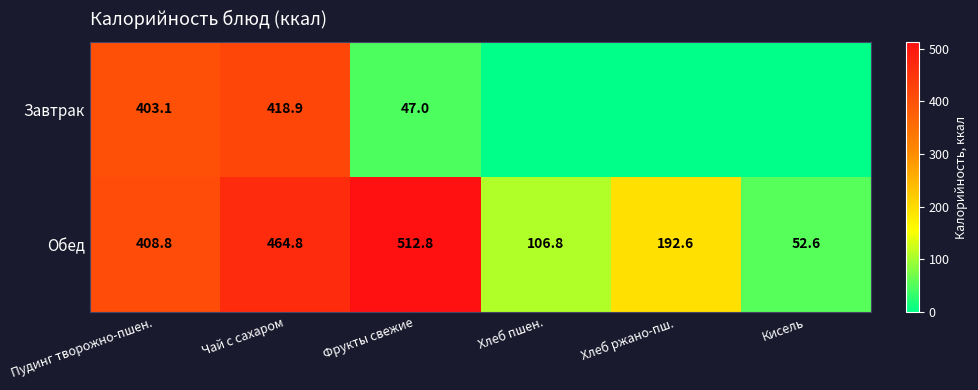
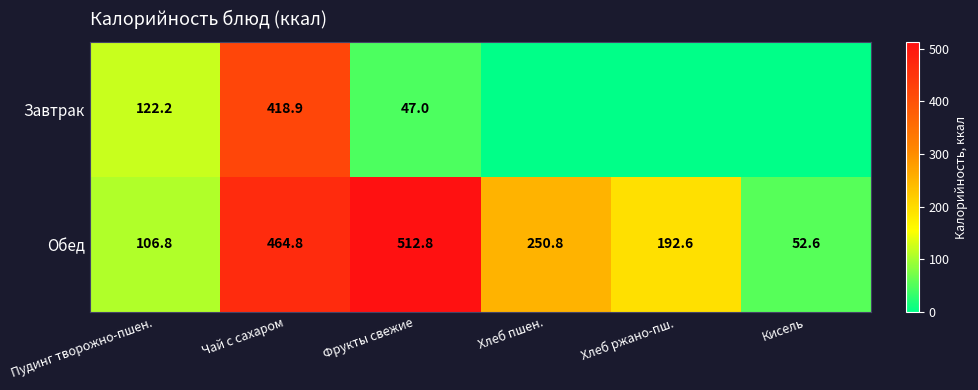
  {
    "Завтрак": {
-     "Пудинг творожно-пшен.": 403.1,
+     "Пудинг творожно-пшен.": 122.2,
      "Чай с сахаром": 418.9,
      "Фрукты свежие": 47.0
    },
    "Обед": {
-     "Пудинг творожно-пшен.": 408.8,
+     "Пудинг творожно-пшен.": 106.8,
      "Чай с сахаром": 464.8,
      "Фрукты свежие": 512.8,
-     "Хлеб пшен.": 106.8,
+     "Хлеб пшен.": 250.8,
      "Хлеб ржано-пш.": 192.6,
      "Кисель": 52.6
    }
  }
